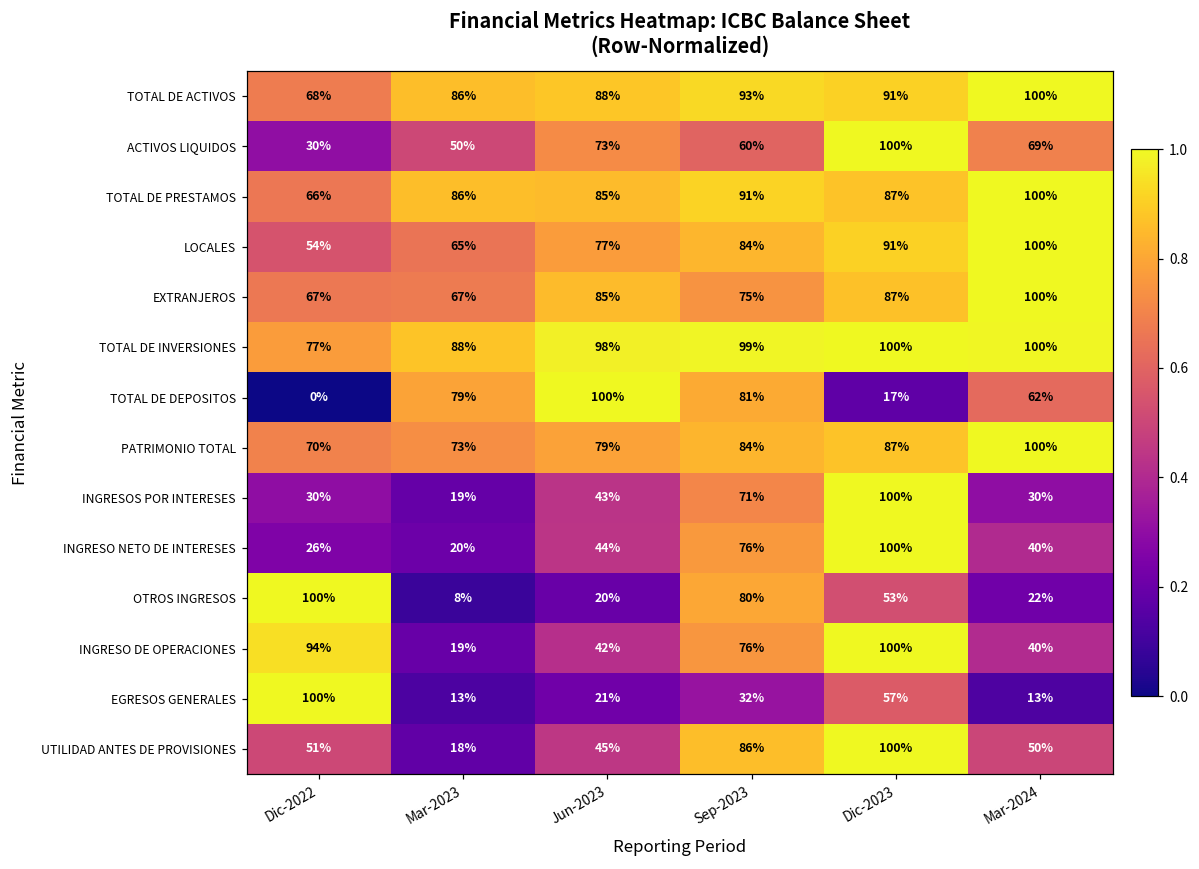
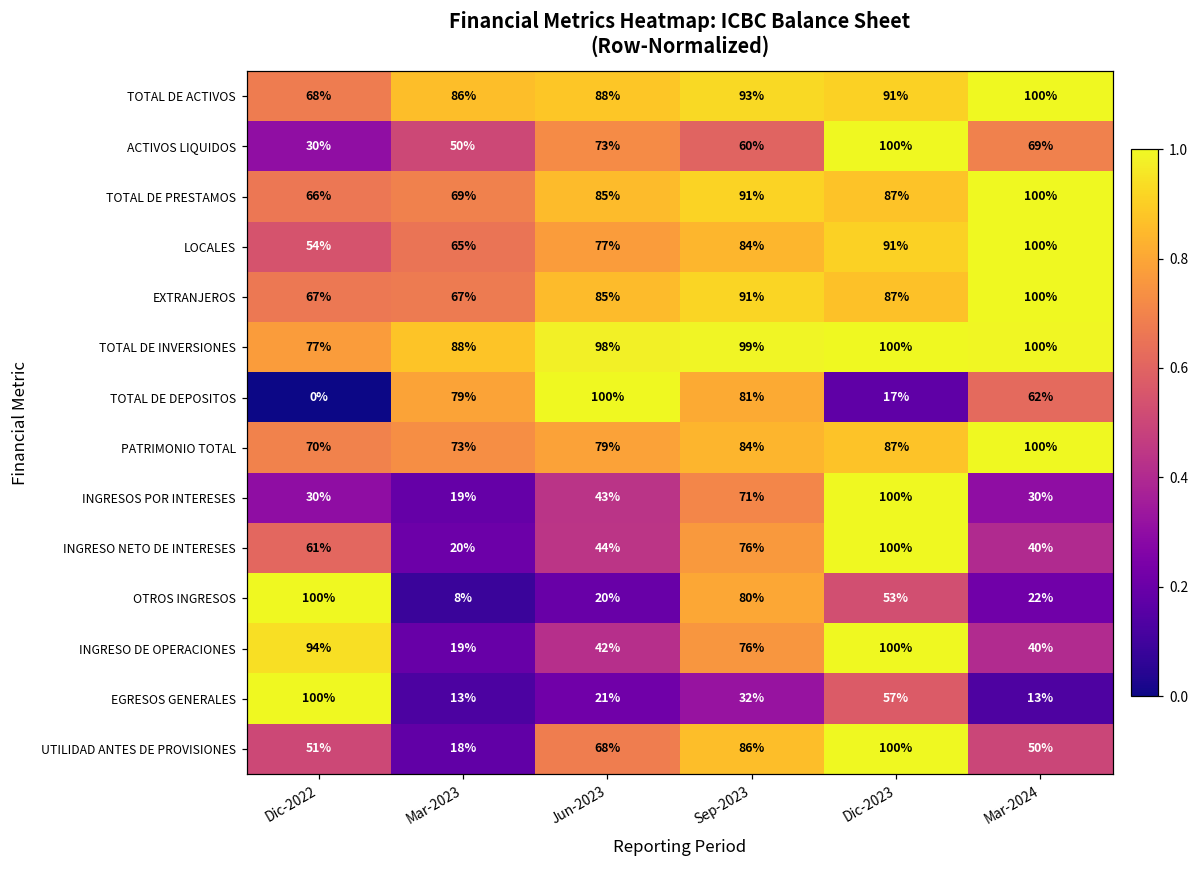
  {
    "TOTAL DE ACTIVOS": {
      "Dic-2022": "68%",
      "Mar-2023": "86%",
      "Jun-2023": "88%",
      "Sep-2023": "93%",
      "Dic-2023": "91%",
      "Mar-2024": "100%"
    },
    "ACTIVOS LIQUIDOS": {
      "Dic-2022": "30%",
      "Mar-2023": "50%",
      "Jun-2023": "73%",
      "Sep-2023": "60%",
      "Dic-2023": "100%",
      "Mar-2024": "69%"
    },
    "TOTAL DE PRESTAMOS": {
      "Dic-2022": "66%",
-     "Mar-2023": "86%",
+     "Mar-2023": "69%",
      "Jun-2023": "85%",
      "Sep-2023": "91%",
      "Dic-2023": "87%",
      "Mar-2024": "100%"
    },
    "LOCALES": {
      "Dic-2022": "54%",
      "Mar-2023": "65%",
      "Jun-2023": "77%",
      "Sep-2023": "84%",
      "Dic-2023": "91%",
      "Mar-2024": "100%"
    },
    "EXTRANJEROS": {
      "Dic-2022": "67%",
      "Mar-2023": "67%",
      "Jun-2023": "85%",
-     "Sep-2023": "75%",
+     "Sep-2023": "91%",
      "Dic-2023": "87%",
      "Mar-2024": "100%"
    },
    "TOTAL DE INVERSIONES": {
      "Dic-2022": "77%",
      "Mar-2023": "88%",
      "Jun-2023": "98%",
      "Sep-2023": "99%",
      "Dic-2023": "100%",
      "Mar-2024": "100%"
    },
    "TOTAL DE DEPOSITOS": {
      "Dic-2022": "0%",
      "Mar-2023": "79%",
      "Jun-2023": "100%",
      "Sep-2023": "81%",
      "Dic-2023": "17%",
      "Mar-2024": "62%"
    },
    "PATRIMONIO TOTAL": {
      "Dic-2022": "70%",
      "Mar-2023": "73%",
      "Jun-2023": "79%",
      "Sep-2023": "84%",
      "Dic-2023": "87%",
      "Mar-2024": "100%"
    },
    "INGRESOS POR INTERESES": {
      "Dic-2022": "30%",
      "Mar-2023": "19%",
      "Jun-2023": "43%",
      "Sep-2023": "71%",
      "Dic-2023": "100%",
      "Mar-2024": "30%"
    },
    "INGRESO NETO DE INTERESES": {
-     "Dic-2022": "26%",
+     "Dic-2022": "61%",
      "Mar-2023": "20%",
      "Jun-2023": "44%",
      "Sep-2023": "76%",
      "Dic-2023": "100%",
      "Mar-2024": "40%"
    },
    "OTROS INGRESOS": {
      "Dic-2022": "100%",
      "Mar-2023": "8%",
      "Jun-2023": "20%",
      "Sep-2023": "80%",
      "Dic-2023": "53%",
      "Mar-2024": "22%"
    },
    "INGRESO DE OPERACIONES": {
      "Dic-2022": "94%",
      "Mar-2023": "19%",
      "Jun-2023": "42%",
      "Sep-2023": "76%",
      "Dic-2023": "100%",
      "Mar-2024": "40%"
    },
    "EGRESOS GENERALES": {
      "Dic-2022": "100%",
      "Mar-2023": "13%",
      "Jun-2023": "21%",
      "Sep-2023": "32%",
      "Dic-2023": "57%",
      "Mar-2024": "13%"
    },
    "UTILIDAD ANTES DE PROVISIONES": {
      "Dic-2022": "51%",
      "Mar-2023": "18%",
-     "Jun-2023": "45%",
+     "Jun-2023": "68%",
      "Sep-2023": "86%",
      "Dic-2023": "100%",
      "Mar-2024": "50%"
    }
  }
